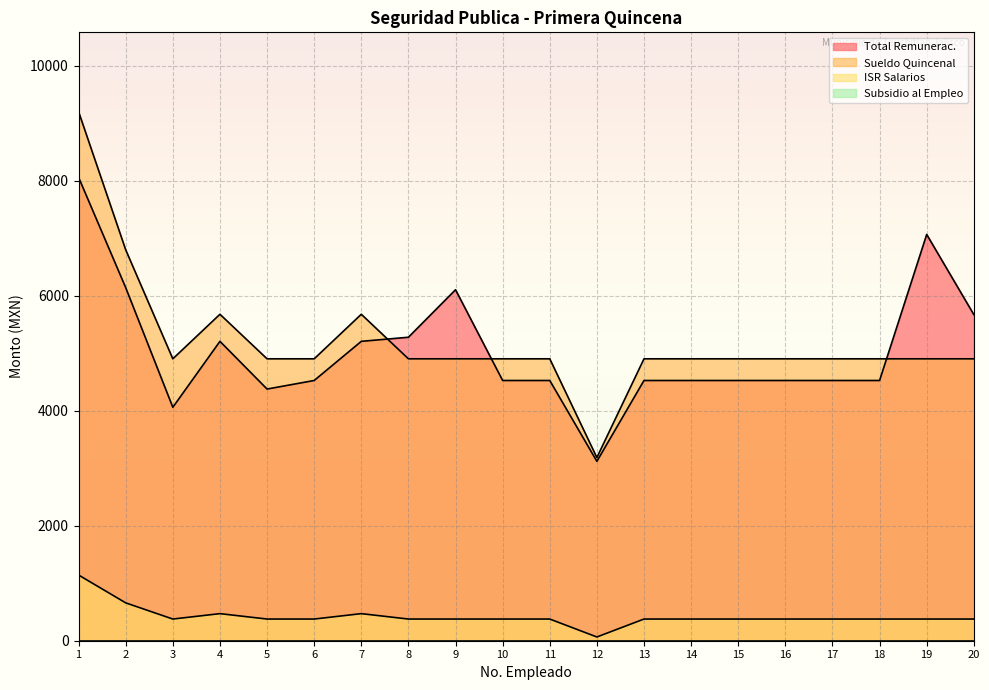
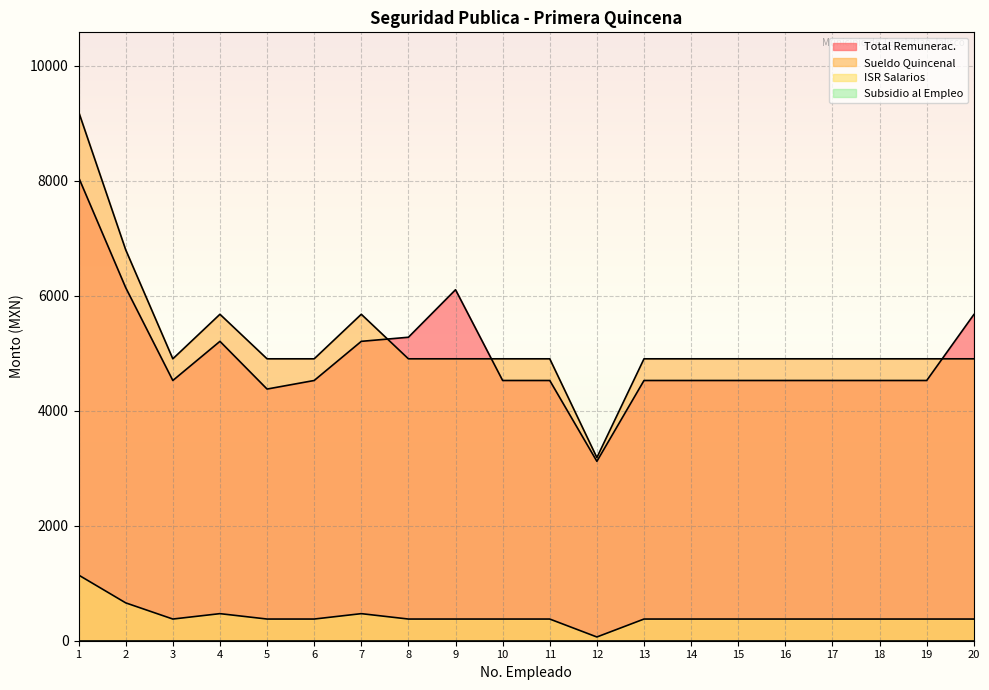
  {
    "Total Remunerac.": {
      "1": 8100,
      "2": 6100,
-     "3": 4100,
+     "3": 4500,
      "4": 5200,
      "5": 4400,
      "6": 4500,
      "7": 5200,
      "8": 5300,
      "9": 6100,
      "10": 4500,
      "11": 4500,
      "12": 3100,
      "13": 4500,
      "14": 4500,
      "15": 4500,
      "16": 4500,
      "17": 4500,
      "18": 4500,
-     "19": 7100,
+     "19": 4500,
      "20": 5700
    },
    "Subsidio al Empleo": {
      "1": 0,
      "2": 0,
      "3": 0,
      "4": 0,
      "5": 0,
      "6": 0,
      "7": 0,
      "8": 0,
      "9": 0,
      "10": 0,
      "11": 0,
      "12": 0,
      "13": 0,
      "14": 0,
      "15": 0,
      "16": 0,
      "17": 0,
      "18": 0,
      "19": 0,
      "20": 0
    }
  }
